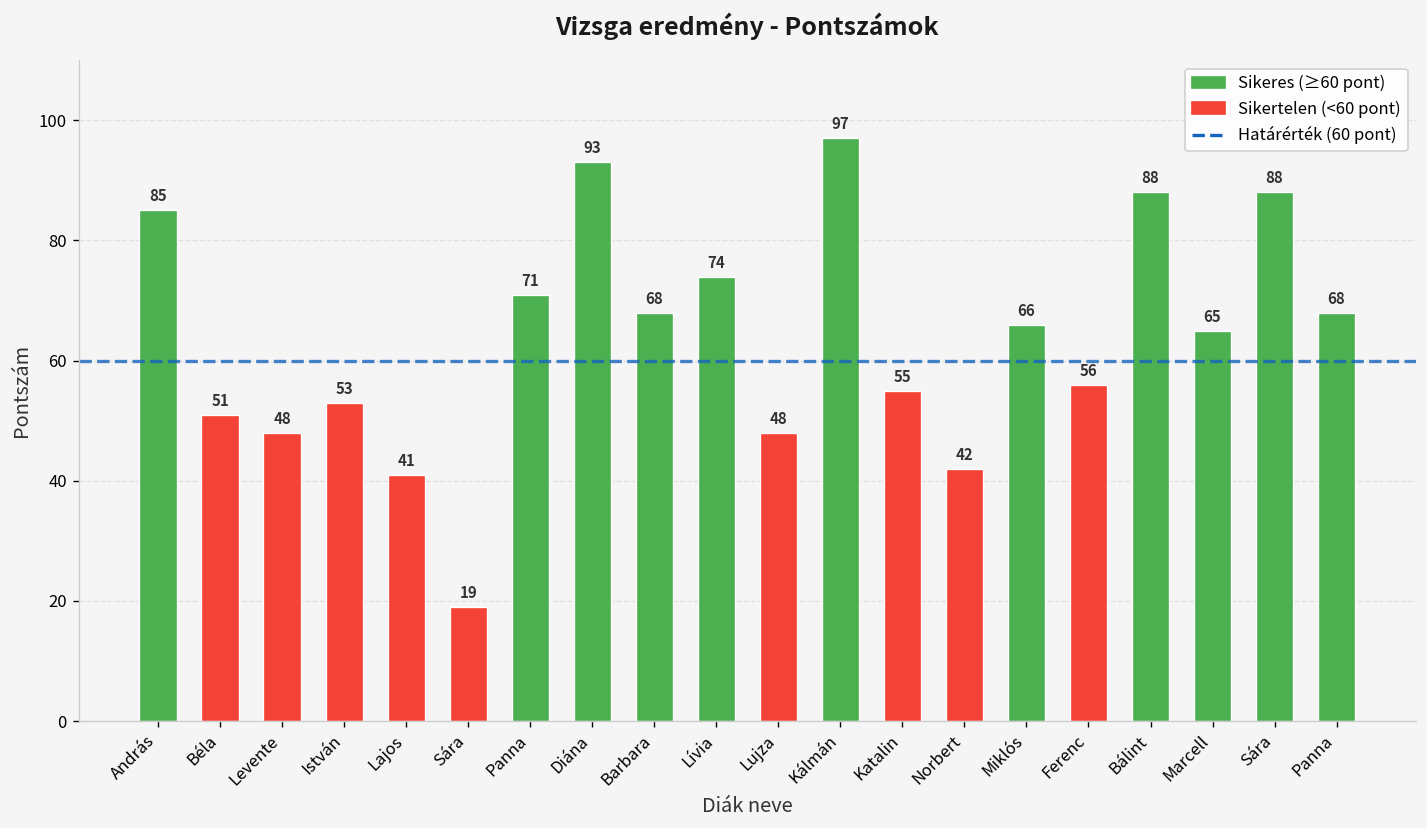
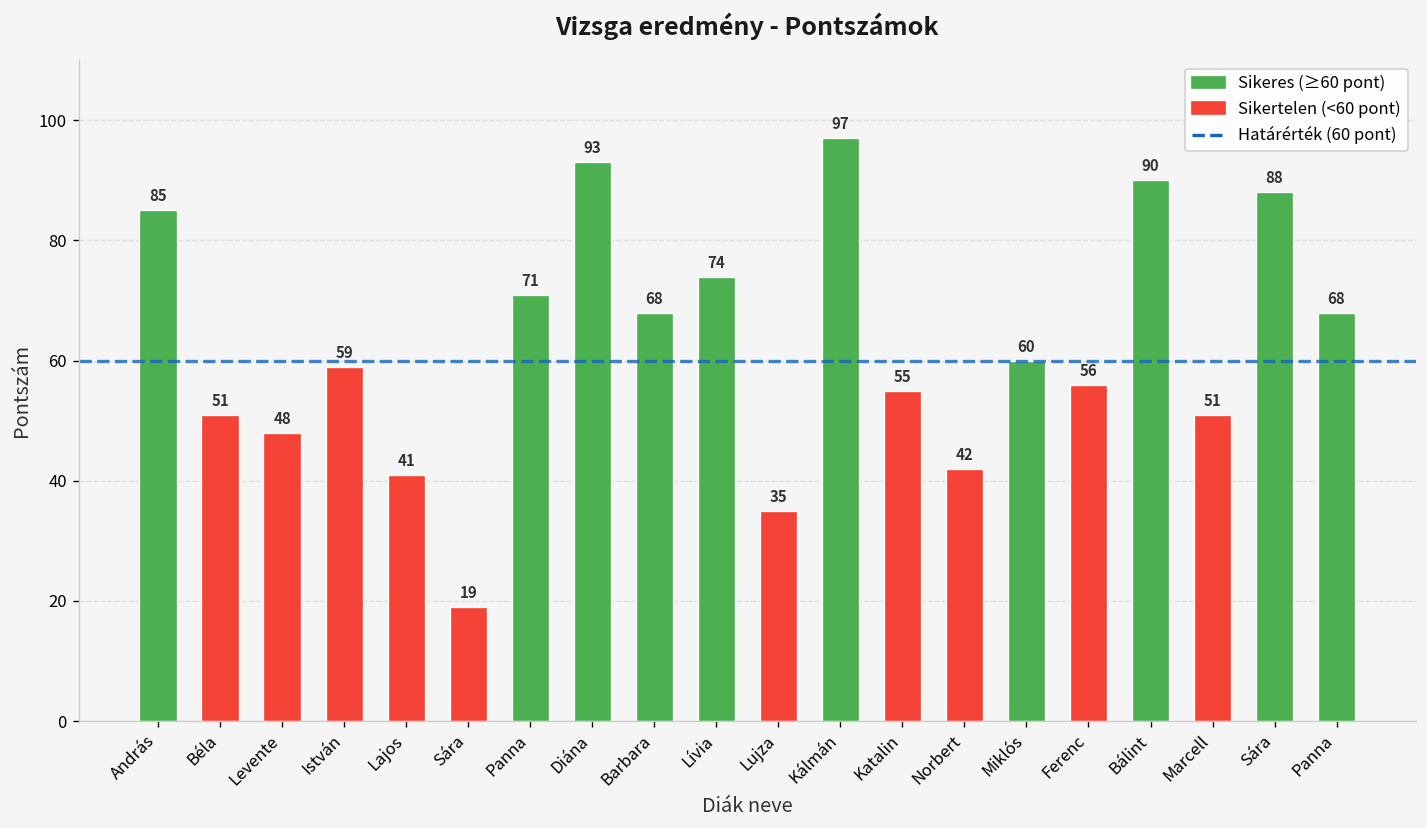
  {
    "András": 85,
    "Béla": 51,
    "Levente": 48,
-   "István": 53,
+   "István": 59,
    "Lajos": 41,
    "Diána": 93,
    "Barbara": 68,
    "Lívia": 74,
-   "Lujza": 48,
+   "Lujza": 35,
    "Kálmán": 97,
    "Katalin": 55,
    "Norbert": 42,
-   "Miklós": 66,
+   "Miklós": 60,
    "Ferenc": 56,
-   "Bálint": 88,
-   "Marcell": 65
+   "Bálint": 90,
+   "Marcell": 51
  }
